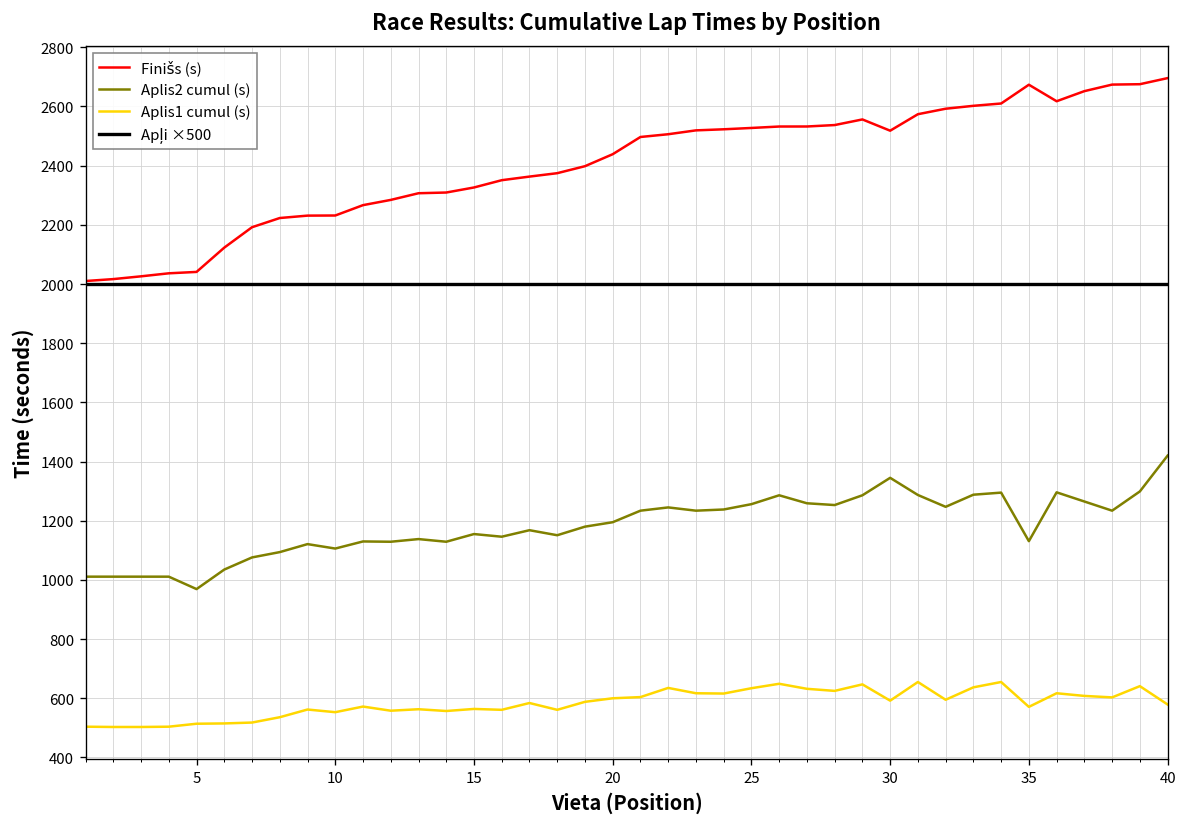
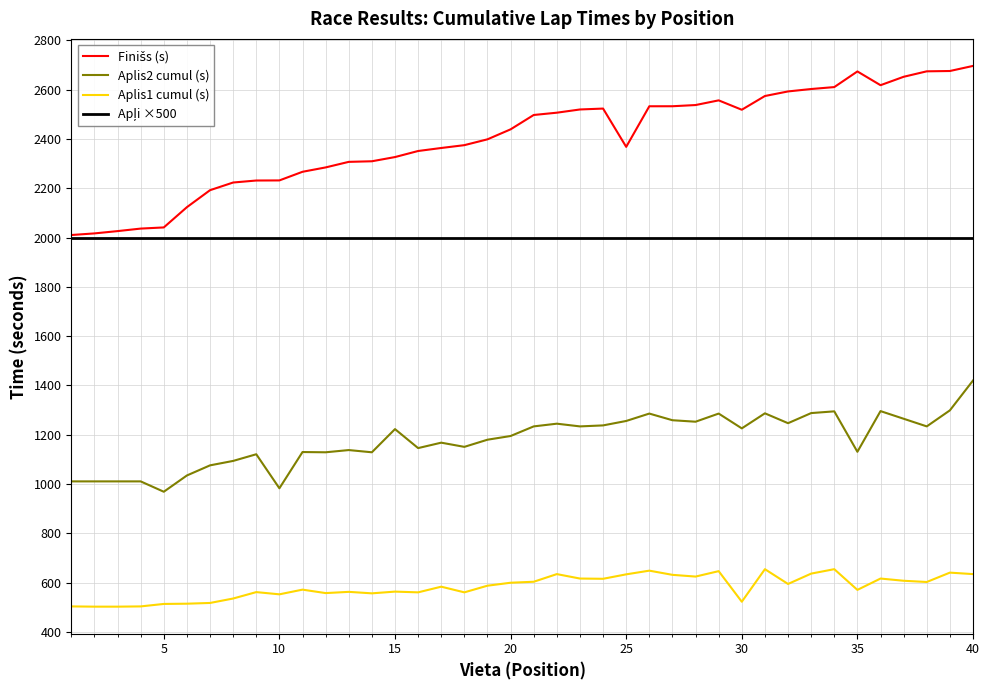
  {
    "Finišs (s)": {
      "5": 2040,
      "10": 2230,
      "15": 2330,
      "20": 2440,
-     "25": 2530,
+     "25": 2370,
      "30": 2520,
      "35": 2670,
      "40": 2700
    },
    "Aplis2 cumul (s)": {
      "5": 970,
-     "10": 1110,
-     "15": 1160,
+     "10": 980,
+     "15": 1220,
      "20": 1200,
      "25": 1260,
-     "30": 1350,
+     "30": 1230,
      "35": 1130,
      "40": 1420
    },
    "Aplis1 cumul (s)": {
      "5": 510,
      "10": 550,
      "15": 560,
      "20": 600,
      "25": 630,
-     "30": 590,
+     "30": 520,
      "35": 570,
-     "40": 580
+     "40": 640
    },
    "Apļi ×500": {
      "5": 2000,
      "10": 2000,
      "15": 2000,
      "20": 2000,
      "25": 2000,
      "30": 2000,
      "35": 2000,
      "40": 2000
    }
  }
